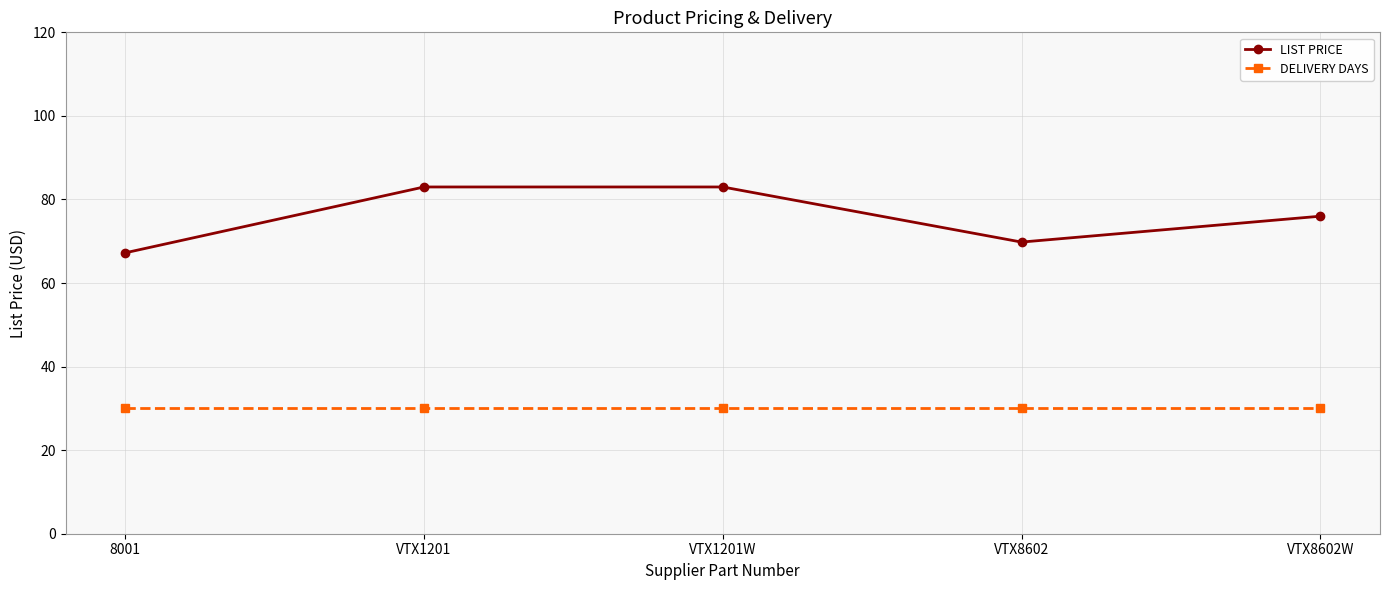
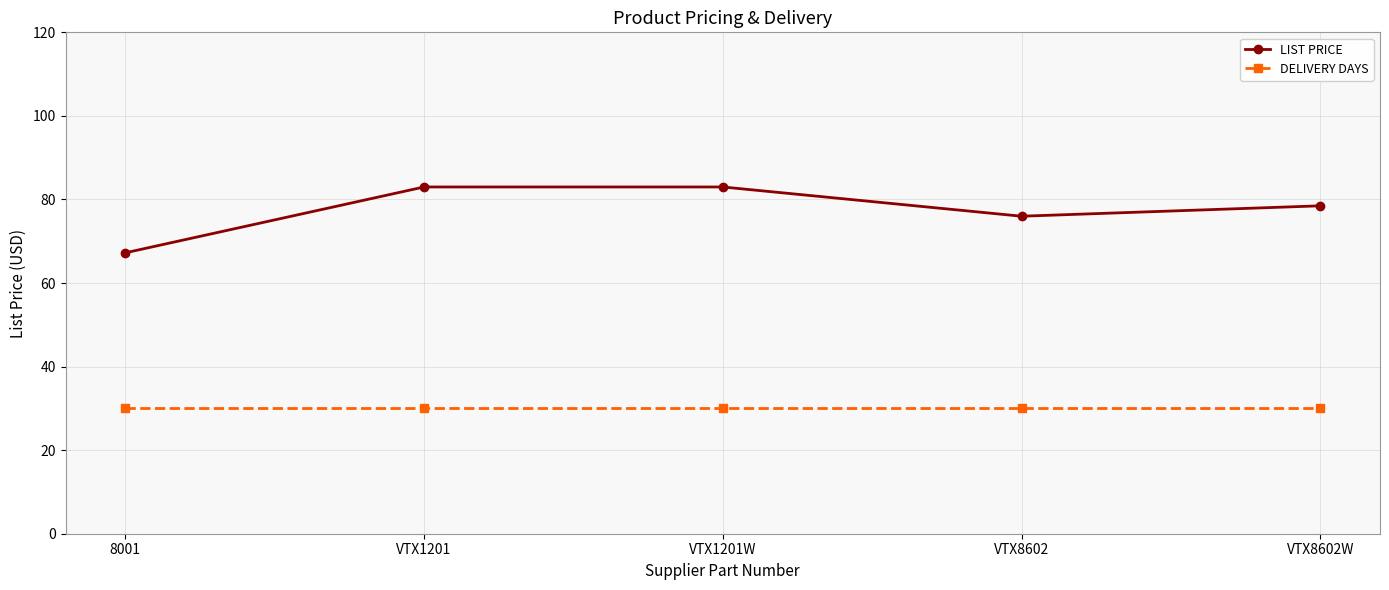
  {
    "LIST PRICE": {
      "8001": 67,
      "VTX1201": 83,
      "VTX1201W": 83,
-     "VTX8602": 70,
-     "VTX8602W": 76
+     "VTX8602": 76,
+     "VTX8602W": 78
    },
    "DELIVERY DAYS": {
      "8001": 30,
      "VTX1201": 30,
      "VTX1201W": 30,
      "VTX8602": 30,
      "VTX8602W": 30
    }
  }
